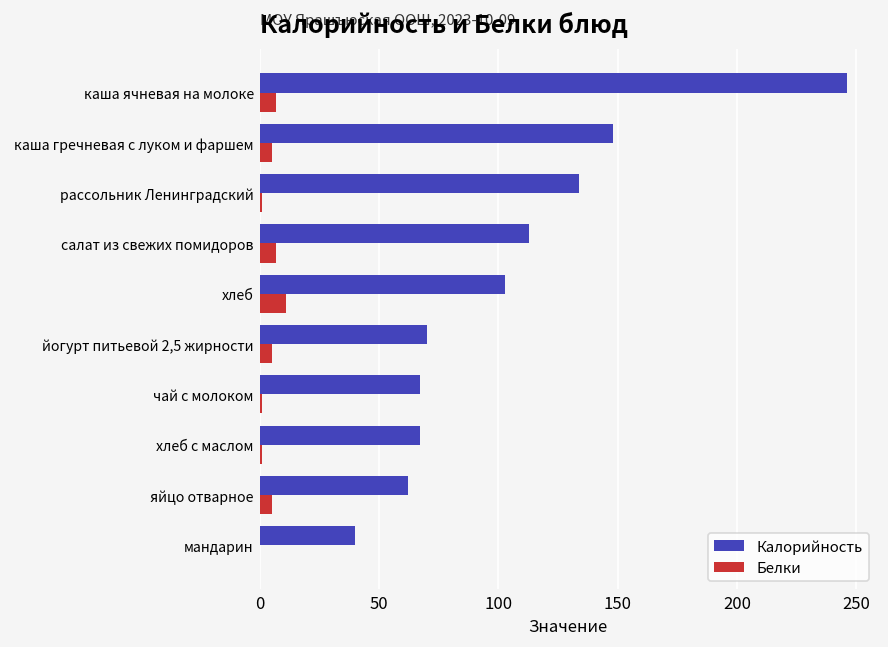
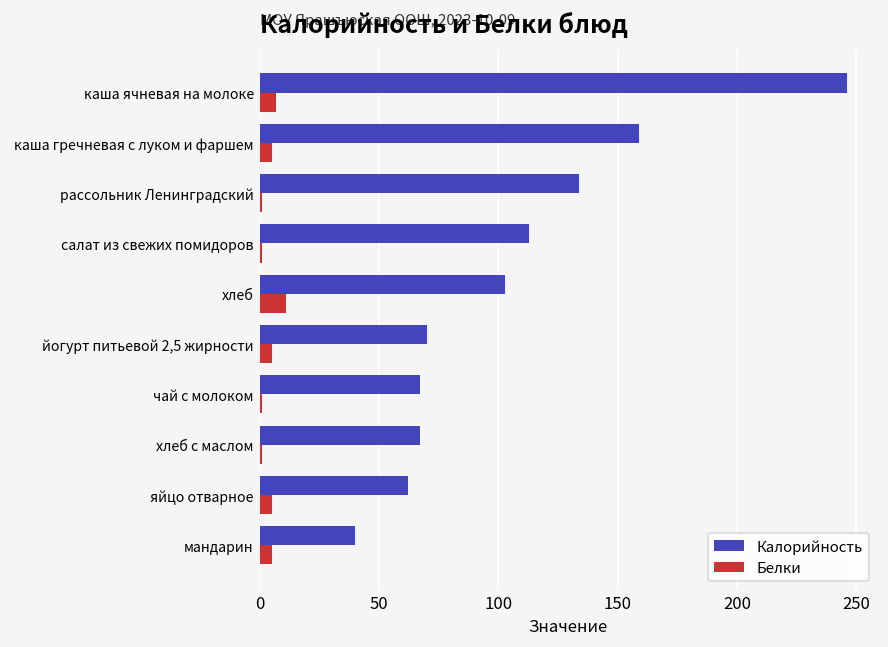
  {
    "Калорийность": {
      "каша ячневая на молоке": 246,
-     "каша гречневая с луком и фаршем": 148,
+     "каша гречневая с луком и фаршем": 159,
      "рассольник Ленинградский": 134,
      "салат из свежих помидоров": 113,
      "хлеб": 103,
      "йогурт питьевой 2,5 жирности": 70,
      "чай с молоком": 67,
      "хлеб с маслом": 67,
      "яйцо отварное": 62,
      "мандарин": 40
    },
    "Белки": {
      "каша ячневая на молоке": 7,
      "каша гречневая с луком и фаршем": 5,
-     "салат из свежих помидоров": 7,
+     "салат из свежих помидоров": 1,
      "хлеб": 11,
      "йогурт питьевой 2,5 жирности": 5,
      "яйцо отварное": 5,
-     "мандарин": 0
+     "мандарин": 5
    }
  }
